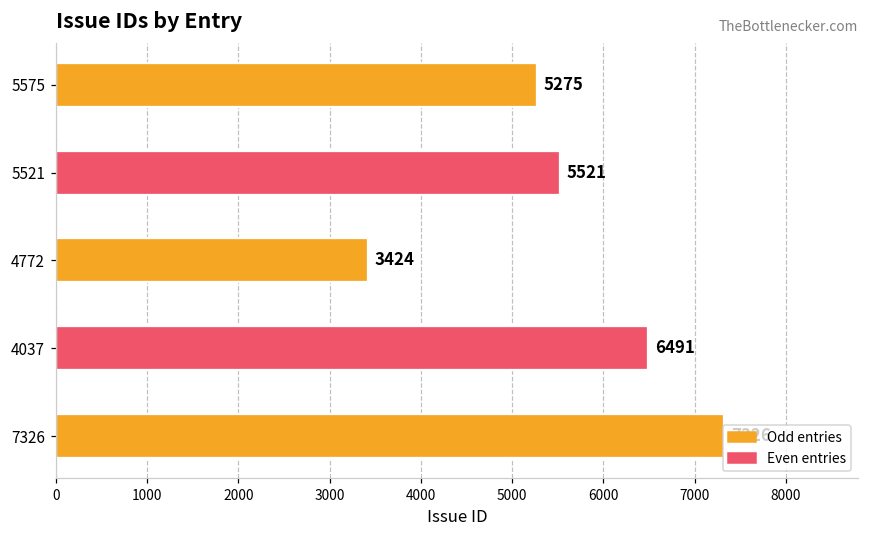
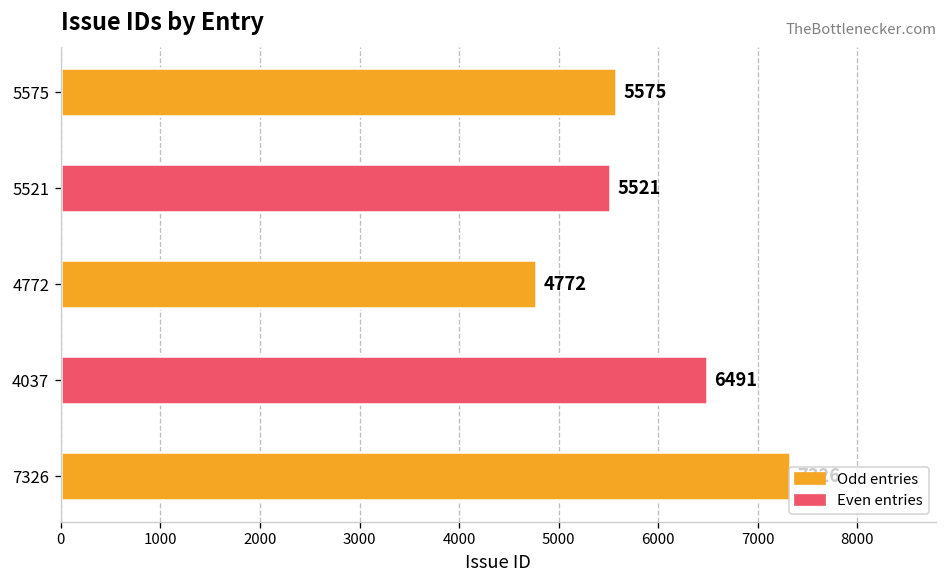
  {
-   "5575": 5275,
+   "5575": 5575,
    "5521": 5521,
-   "4772": 3424,
+   "4772": 4772,
    "4037": 6491
  }
